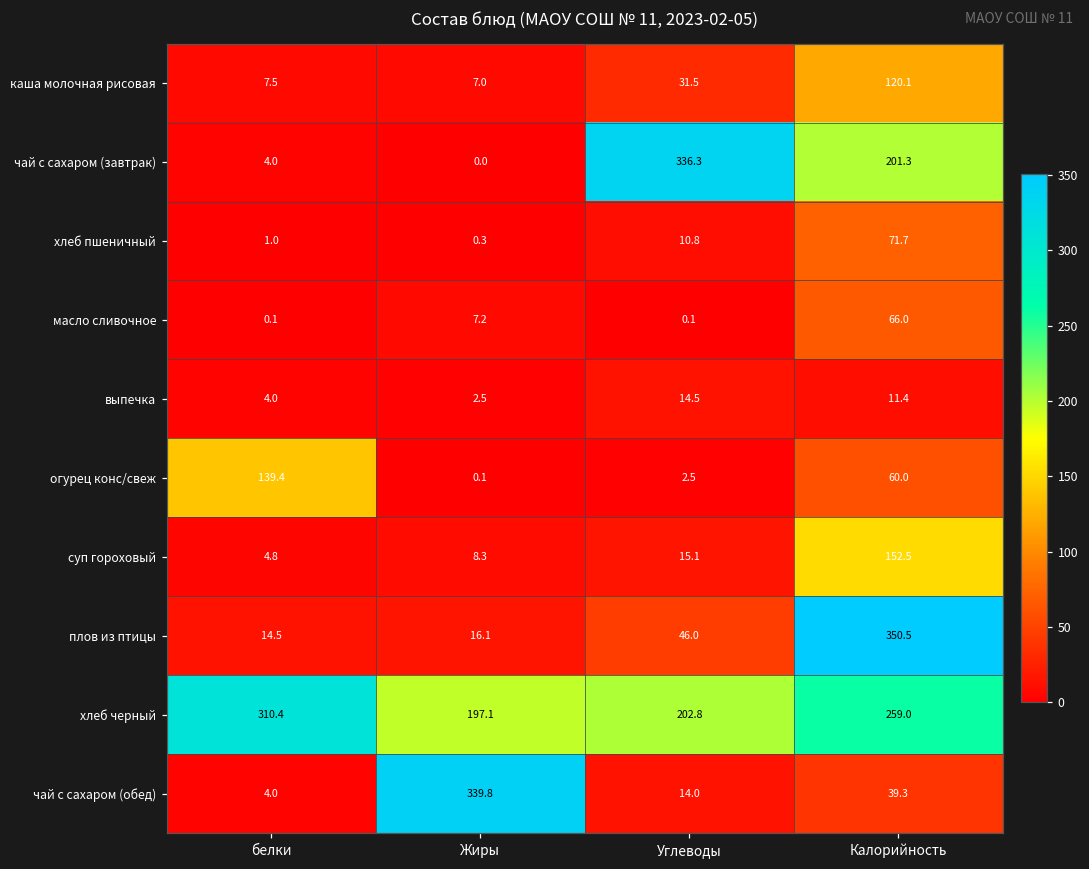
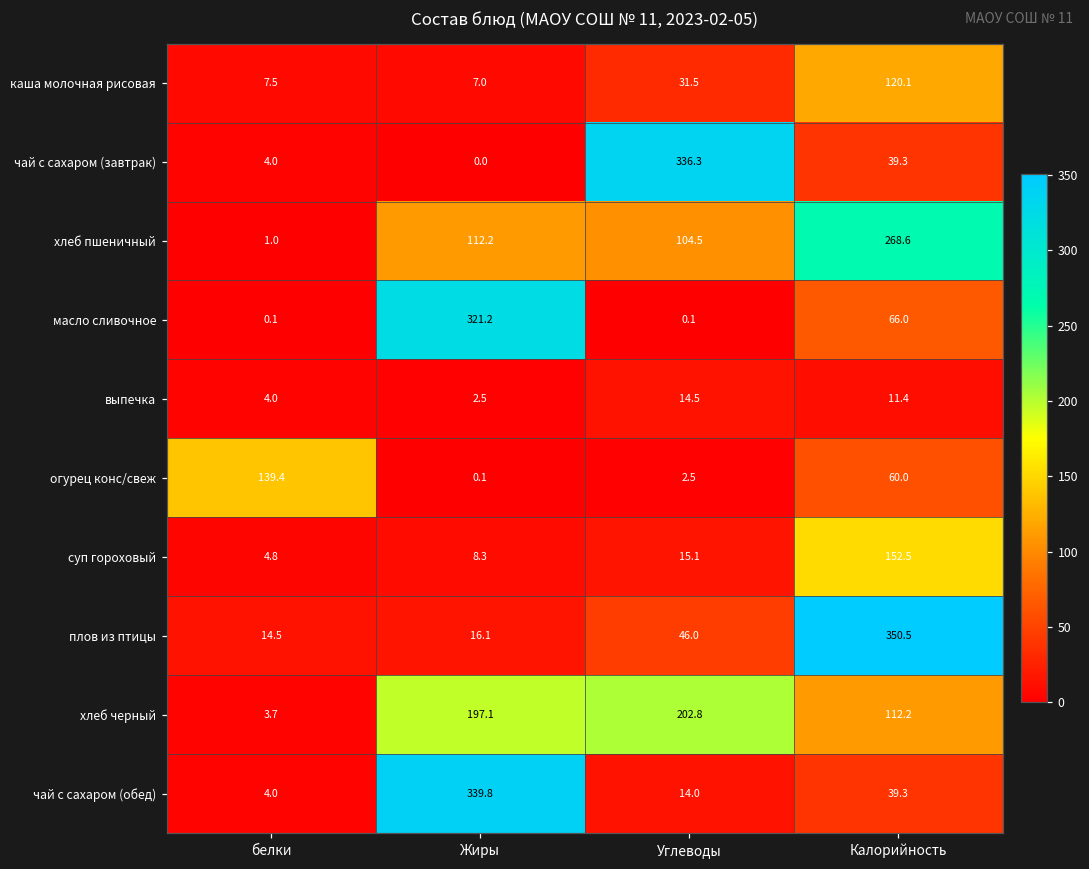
  {
    "каша молочная рисовая": {
      "белки": 7.5,
      "Жиры": 7.0,
      "Углеводы": 31.5,
      "Калорийность": 120.1
    },
    "чай с сахаром (завтрак)": {
      "белки": 4.0,
      "Жиры": 0.0,
      "Углеводы": 336.3,
-     "Калорийность": 201.3
+     "Калорийность": 39.3
    },
    "хлеб пшеничный": {
      "белки": 1.0,
-     "Жиры": 0.3,
-     "Углеводы": 10.8,
-     "Калорийность": 71.7
+     "Жиры": 112.2,
+     "Углеводы": 104.5,
+     "Калорийность": 268.6
    },
    "масло сливочное": {
      "белки": 0.1,
-     "Жиры": 7.2,
+     "Жиры": 321.2,
      "Углеводы": 0.1,
      "Калорийность": 66.0
    },
    "выпечка": {
      "белки": 4.0,
      "Жиры": 2.5,
      "Углеводы": 14.5,
      "Калорийность": 11.4
    },
    "огурец конс/свеж": {
      "белки": 139.4,
      "Жиры": 0.1,
      "Углеводы": 2.5,
      "Калорийность": 60.0
    },
    "суп гороховый": {
      "белки": 4.8,
      "Жиры": 8.3,
      "Углеводы": 15.1,
      "Калорийность": 152.5
    },
    "плов из птицы": {
      "белки": 14.5,
      "Жиры": 16.1,
      "Углеводы": 46.0,
      "Калорийность": 350.5
    },
    "хлеб черный": {
-     "белки": 310.4,
+     "белки": 3.7,
      "Жиры": 197.1,
      "Углеводы": 202.8,
-     "Калорийность": 259.0
+     "Калорийность": 112.2
    },
    "чай с сахаром (обед)": {
      "белки": 4.0,
      "Жиры": 339.8,
      "Углеводы": 14.0,
      "Калорийность": 39.3
    }
  }
